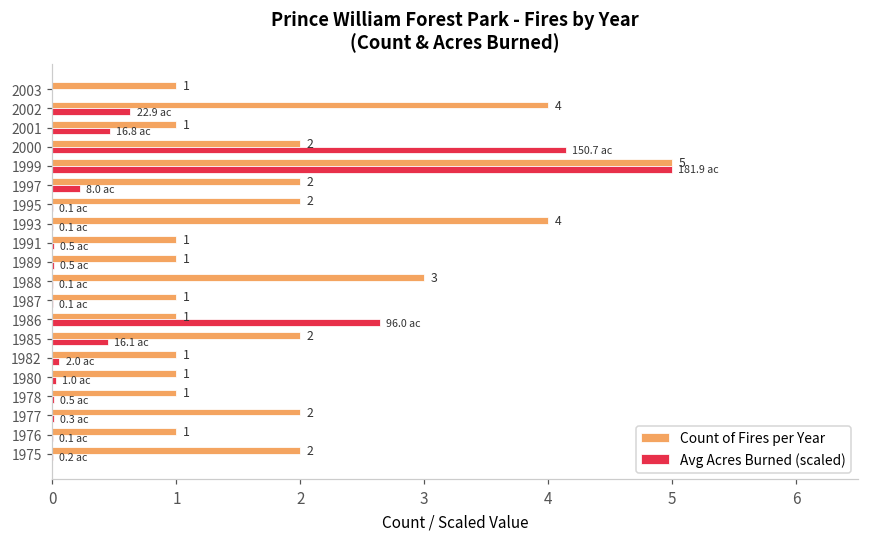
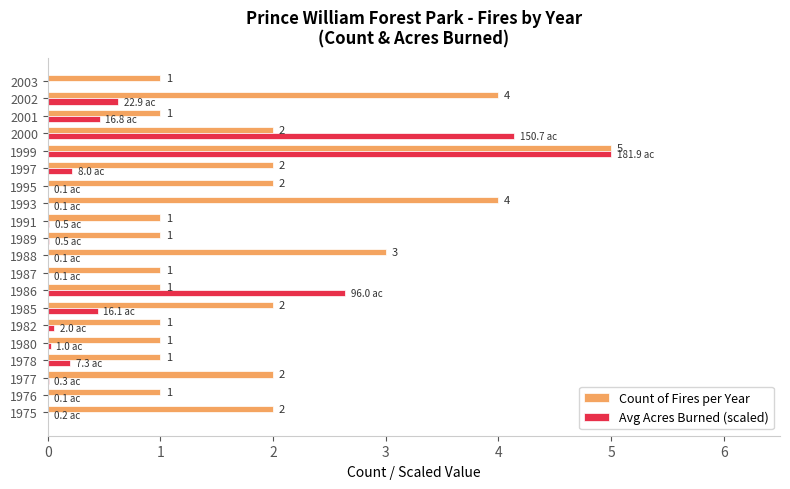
  {
    "Count of Fires per Year": {
      "2003": 1,
      "2002": 4,
      "2001": 1,
      "2000": 2,
      "1997": 2,
      "1995": 2,
      "1993": 4,
      "1991": 1,
      "1989": 1,
      "1988": 3,
      "1987": 1,
      "1986": 1,
      "1985": 2,
      "1982": 1,
      "1980": 1,
      "1978": 1,
      "1977": 2,
      "1976": 1,
      "1975": 2
    },
    "Avg Acres Burned (scaled)": {
-     "1978": 0.5
+     "1978": 7.3
    }
  }
